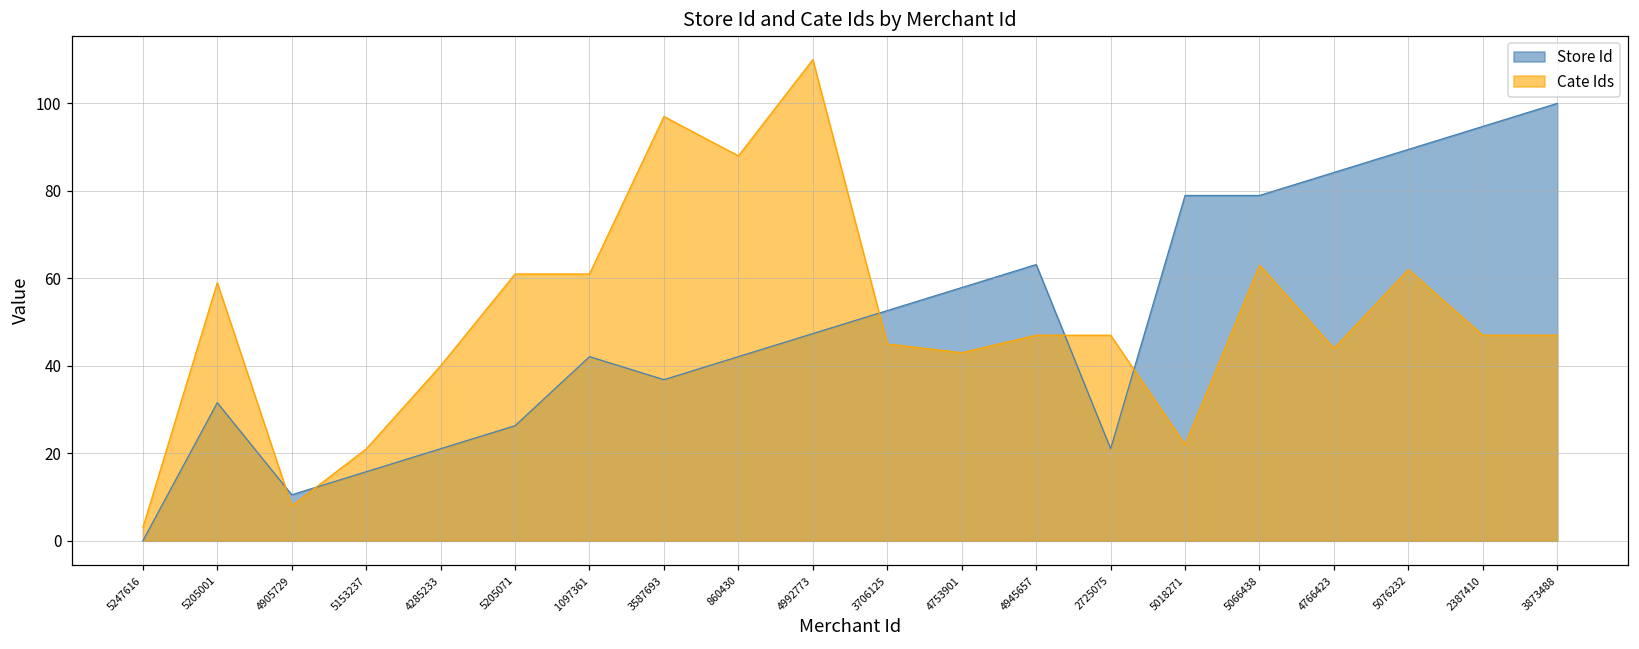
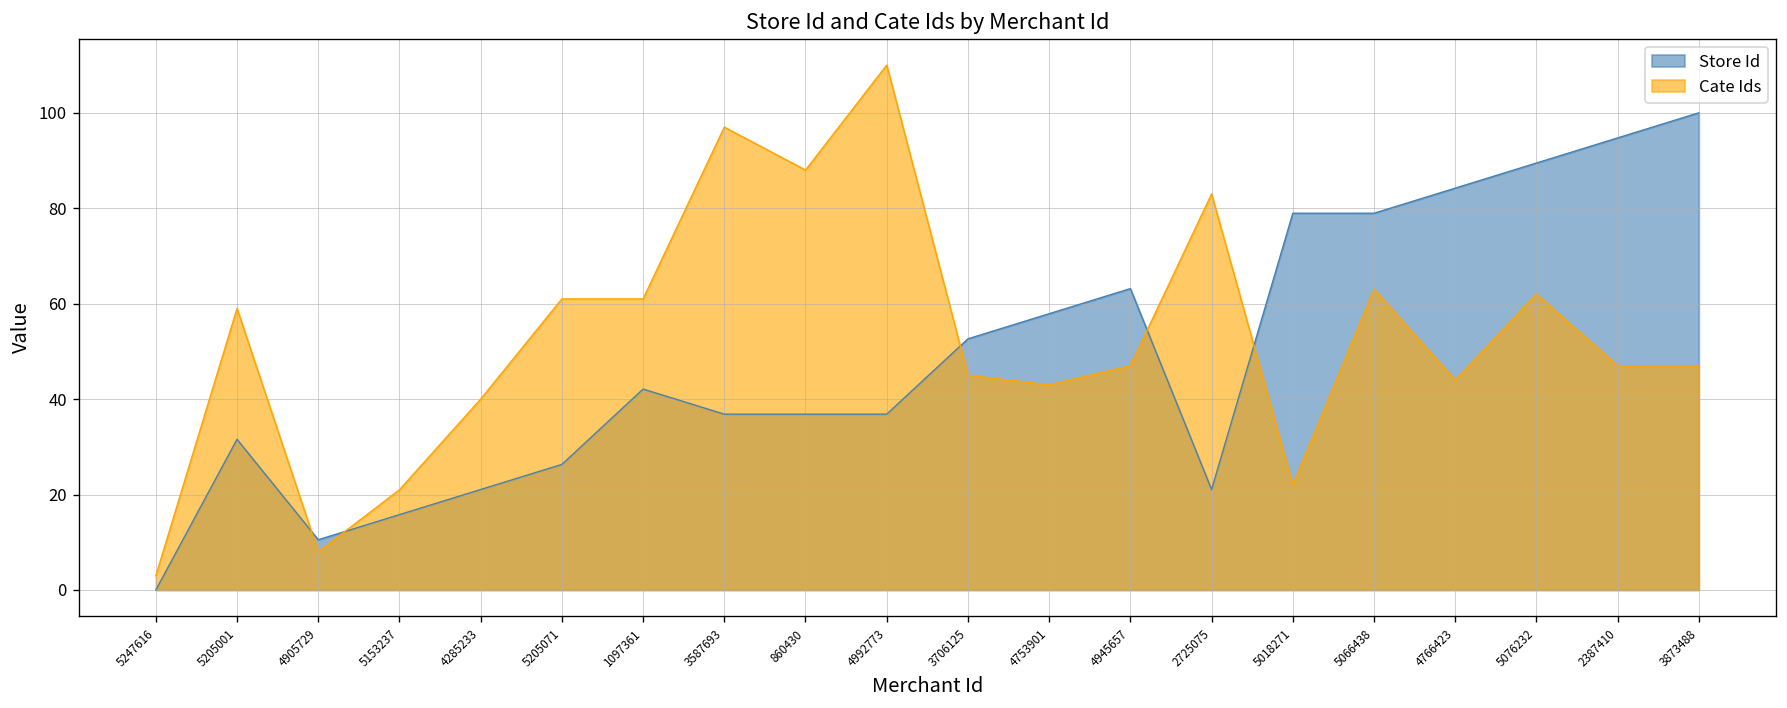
  {
    "Store Id": {
      "5247616": 0,
      "5205001": 32,
      "4905729": 11,
      "5153237": 16,
      "4285233": 21,
      "5205071": 26,
      "1097361": 42,
      "3587693": 37,
-     "860430": 42,
-     "4992773": 47,
+     "860430": 37,
+     "4992773": 37,
      "3706125": 53,
      "4753901": 58,
      "4945657": 63,
      "2725075": 21,
      "5018271": 79,
      "5066438": 79,
      "4766423": 84,
      "5076232": 89,
      "2387410": 95,
      "3873488": 100
    },
    "Cate Ids": {
      "5247616": 3,
      "5205001": 59,
      "4905729": 8,
      "5153237": 21,
      "4285233": 40,
      "5205071": 61,
      "1097361": 61,
      "3587693": 97,
      "860430": 88,
      "4992773": 110,
      "3706125": 45,
      "4753901": 43,
      "4945657": 47,
-     "2725075": 47,
+     "2725075": 83,
      "5018271": 22,
      "5066438": 63,
      "4766423": 44,
      "5076232": 62,
      "2387410": 47,
      "3873488": 47
    }
  }
